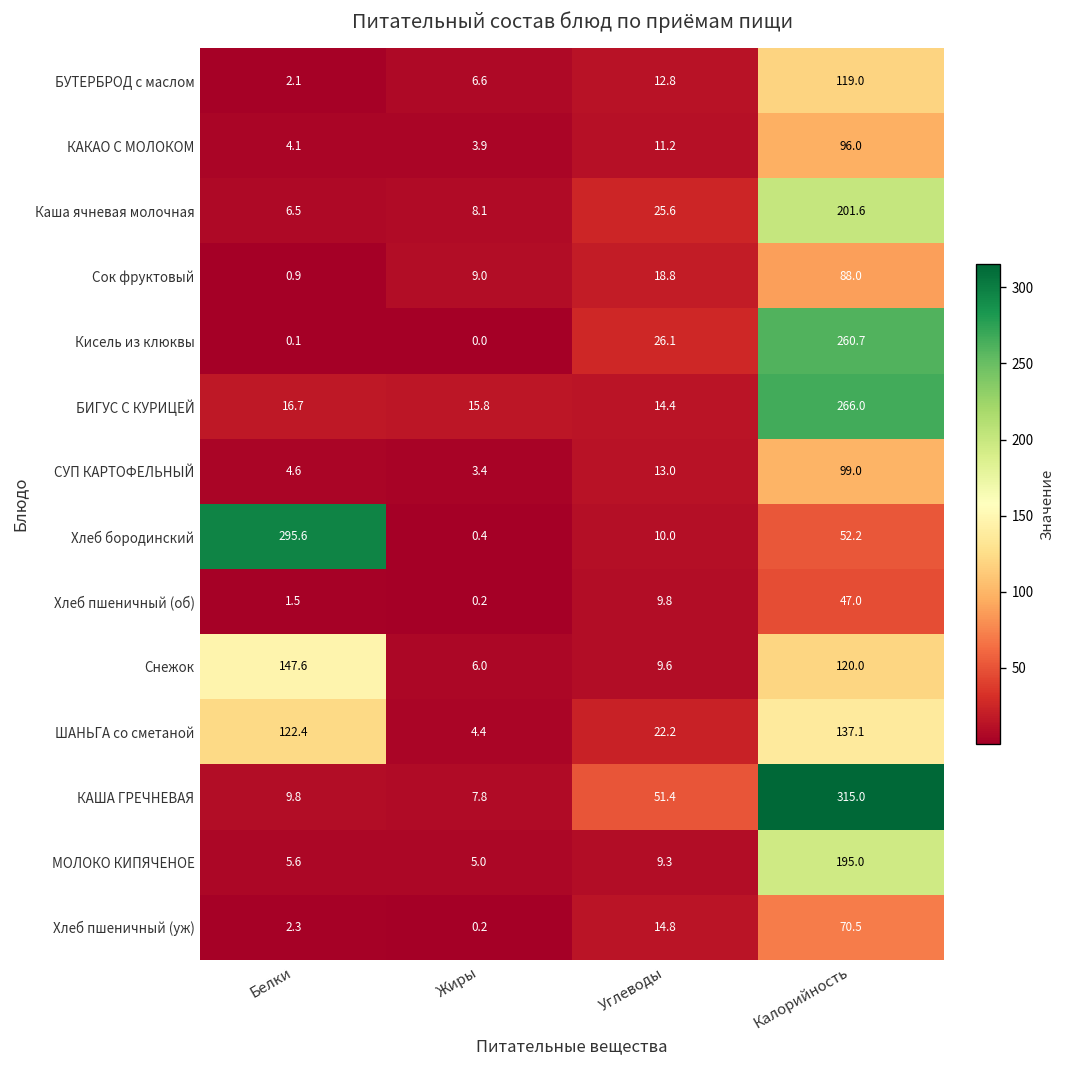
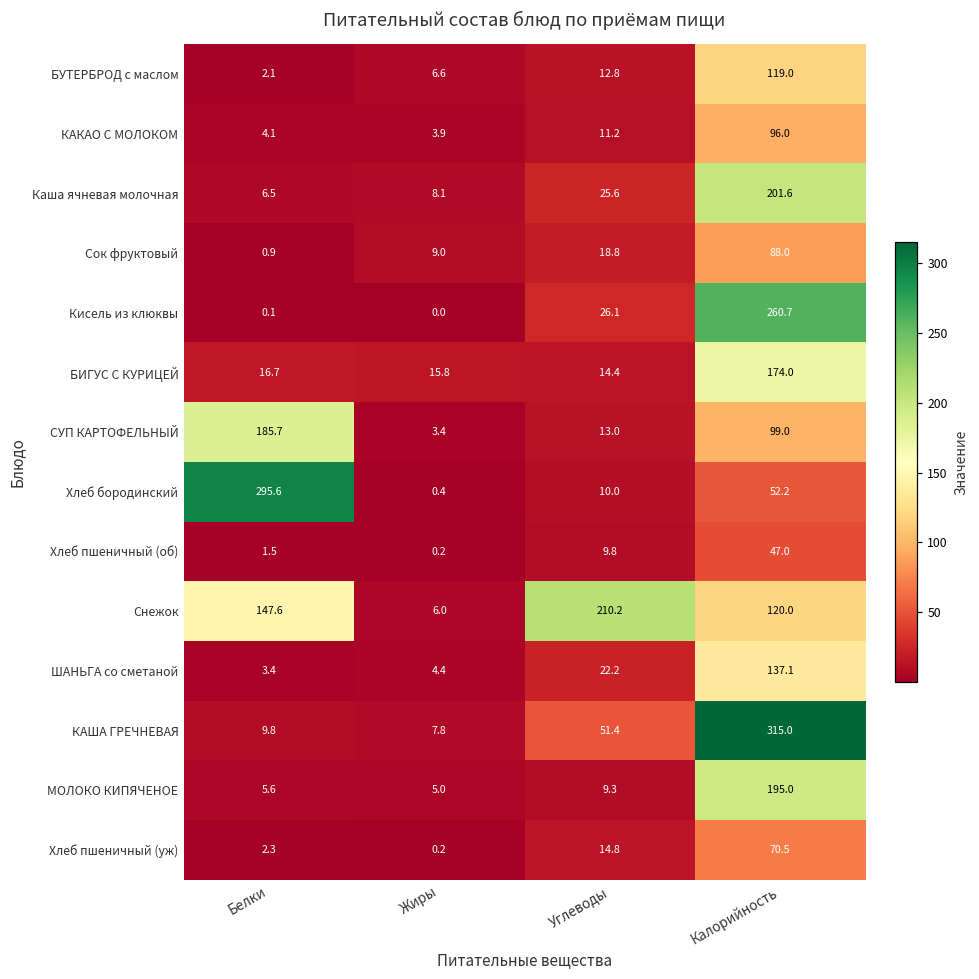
  {
    "БУТЕРБРОД с маслом": {
      "Белки": 2.1,
      "Жиры": 6.6,
      "Углеводы": 12.8,
      "Калорийность": 119.0
    },
    "КАКАО С МОЛОКОМ": {
      "Белки": 4.1,
      "Жиры": 3.9,
      "Углеводы": 11.2,
      "Калорийность": 96.0
    },
    "Каша ячневая молочная": {
      "Белки": 6.5,
      "Жиры": 8.1,
      "Углеводы": 25.6,
      "Калорийность": 201.6
    },
    "Сок фруктовый": {
      "Белки": 0.9,
      "Жиры": 9.0,
      "Углеводы": 18.8,
      "Калорийность": 88.0
    },
    "Кисель из клюквы": {
      "Белки": 0.1,
      "Жиры": 0.0,
      "Углеводы": 26.1,
      "Калорийность": 260.7
    },
    "БИГУС С КУРИЦЕЙ": {
      "Белки": 16.7,
      "Жиры": 15.8,
      "Углеводы": 14.4,
-     "Калорийность": 266.0
+     "Калорийность": 174.0
    },
    "СУП КАРТОФЕЛЬНЫЙ": {
-     "Белки": 4.6,
+     "Белки": 185.7,
      "Жиры": 3.4,
      "Углеводы": 13.0,
      "Калорийность": 99.0
    },
    "Хлеб бородинский": {
      "Белки": 295.6,
      "Жиры": 0.4,
      "Углеводы": 10.0,
      "Калорийность": 52.2
    },
    "Хлеб пшеничный (об)": {
      "Белки": 1.5,
      "Жиры": 0.2,
      "Углеводы": 9.8,
      "Калорийность": 47.0
    },
    "Снежок": {
      "Белки": 147.6,
      "Жиры": 6.0,
-     "Углеводы": 9.6,
+     "Углеводы": 210.2,
      "Калорийность": 120.0
    },
    "ШАНЬГА со сметаной": {
-     "Белки": 122.4,
+     "Белки": 3.4,
      "Жиры": 4.4,
      "Углеводы": 22.2,
      "Калорийность": 137.1
    },
    "КАША ГРЕЧНЕВАЯ": {
      "Белки": 9.8,
      "Жиры": 7.8,
      "Углеводы": 51.4,
      "Калорийность": 315.0
    },
    "МОЛОКО КИПЯЧЕНОЕ": {
      "Белки": 5.6,
      "Жиры": 5.0,
      "Углеводы": 9.3,
      "Калорийность": 195.0
    },
    "Хлеб пшеничный (уж)": {
      "Белки": 2.3,
      "Жиры": 0.2,
      "Углеводы": 14.8,
      "Калорийность": 70.5
    }
  }
